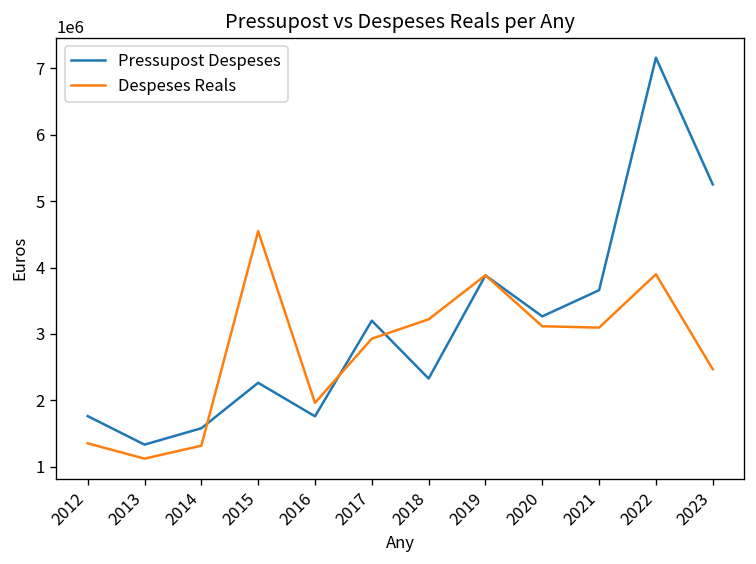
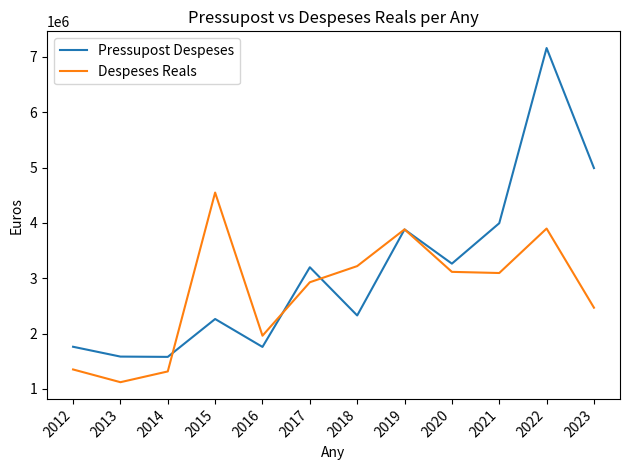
  {
    "Pressupost Despeses": {
      "2012": 1800000,
-     "2013": 1300000,
+     "2013": 1600000,
      "2014": 1600000,
      "2015": 2300000,
      "2016": 1800000,
      "2017": 3200000,
      "2018": 2300000,
      "2020": 3300000,
-     "2021": 3700000,
+     "2021": 4000000,
      "2022": 7200000,
-     "2023": 5300000
+     "2023": 5000000
    },
    "Despeses Reals": {
      "2012": 1400000,
      "2013": 1100000,
      "2014": 1300000,
      "2015": 4500000,
      "2016": 2000000,
      "2017": 2900000,
      "2018": 3200000,
      "2020": 3100000,
      "2021": 3100000,
      "2022": 3900000,
      "2023": 2500000
    }
  }
